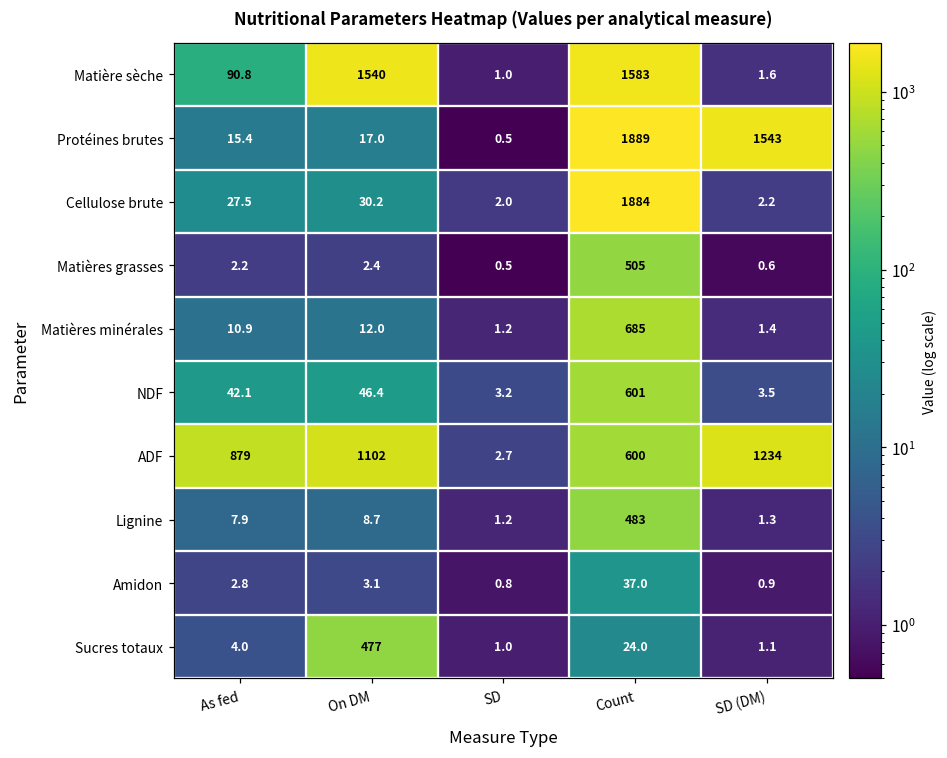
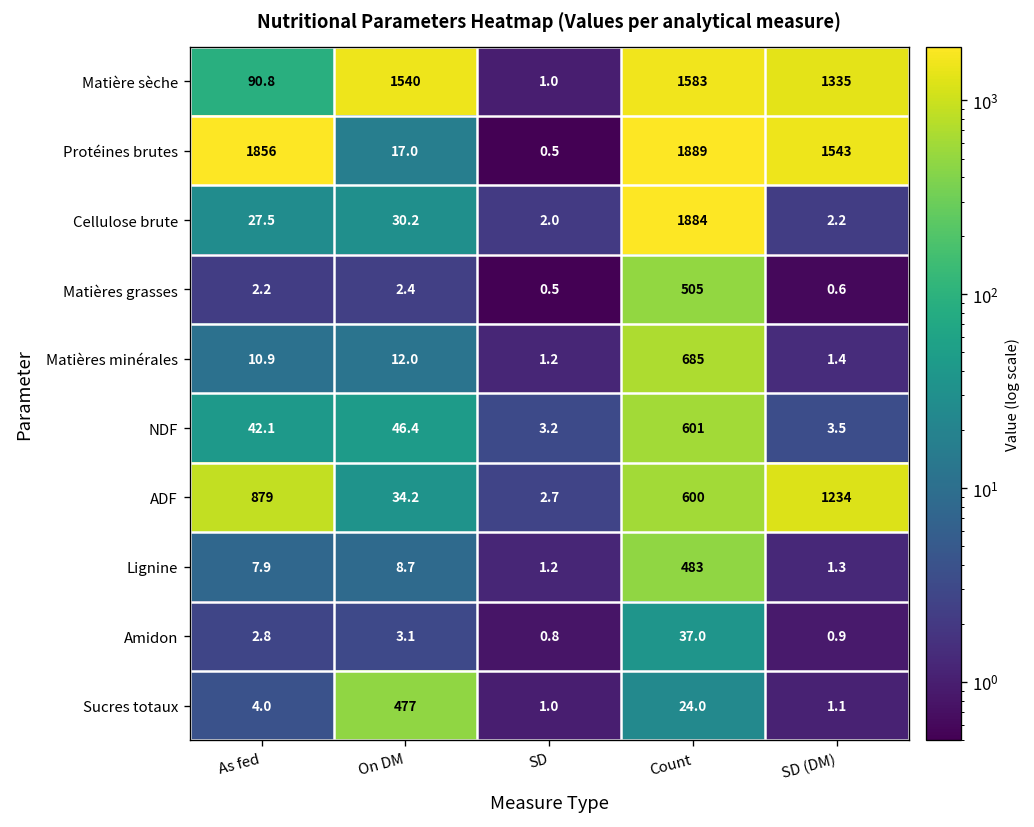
  {
    "Matière sèche": {
      "As fed": 90.8,
      "On DM": 1540,
      "SD": 1.0,
      "Count": 1583,
-     "SD (DM)": 1.6
+     "SD (DM)": 1335
    },
    "Protéines brutes": {
-     "As fed": 15.4,
+     "As fed": 1856,
      "On DM": 17.0,
      "SD": 0.5,
      "Count": 1889,
      "SD (DM)": 1543
    },
    "Cellulose brute": {
      "As fed": 27.5,
      "On DM": 30.2,
      "SD": 2.0,
      "Count": 1884,
      "SD (DM)": 2.2
    },
    "Matières grasses": {
      "As fed": 2.2,
      "On DM": 2.4,
      "SD": 0.5,
      "Count": 505,
      "SD (DM)": 0.6
    },
    "Matières minérales": {
      "As fed": 10.9,
      "On DM": 12.0,
      "SD": 1.2,
      "Count": 685,
      "SD (DM)": 1.4
    },
    "NDF": {
      "As fed": 42.1,
      "On DM": 46.4,
      "SD": 3.2,
      "Count": 601,
      "SD (DM)": 3.5
    },
    "ADF": {
      "As fed": 879,
-     "On DM": 1102,
+     "On DM": 34.2,
      "SD": 2.7,
      "Count": 600,
      "SD (DM)": 1234
    },
    "Lignine": {
      "As fed": 7.9,
      "On DM": 8.7,
      "SD": 1.2,
      "Count": 483,
      "SD (DM)": 1.3
    },
    "Amidon": {
      "As fed": 2.8,
      "On DM": 3.1,
      "SD": 0.8,
      "Count": 37.0,
      "SD (DM)": 0.9
    },
    "Sucres totaux": {
      "As fed": 4.0,
      "On DM": 477,
      "SD": 1.0,
      "Count": 24.0,
      "SD (DM)": 1.1
    }
  }
